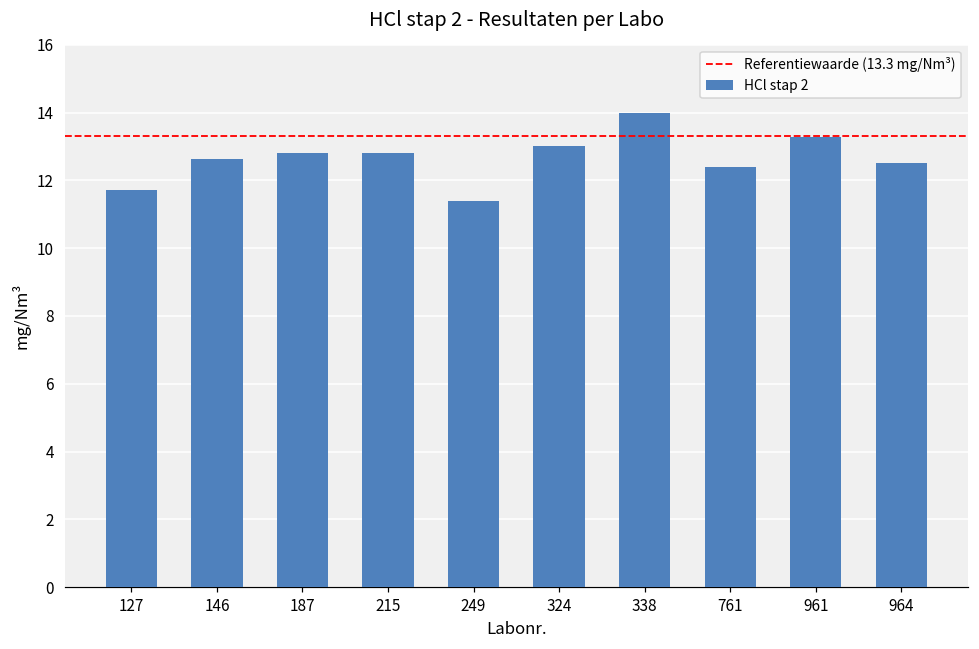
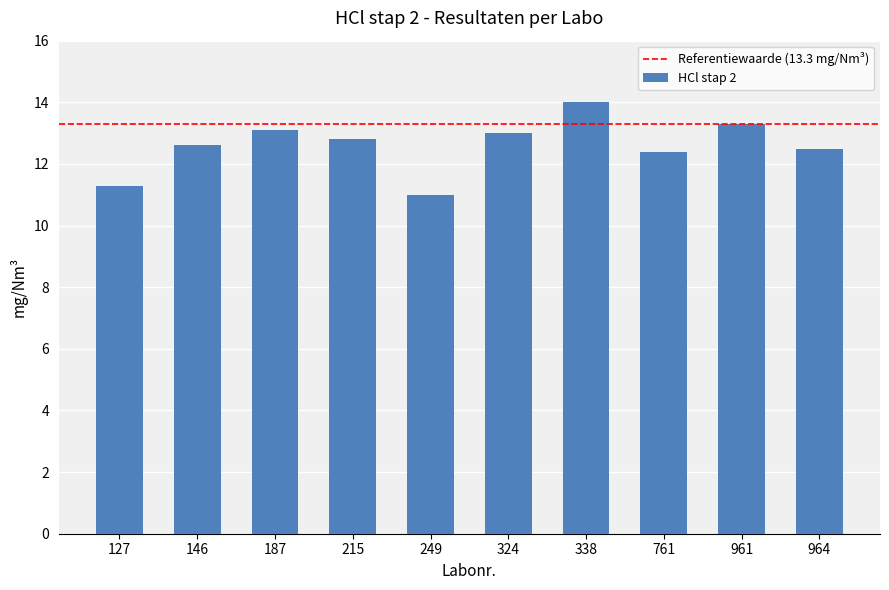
  {
-   "127": 11.7,
+   "127": 11.3,
    "146": 12.6,
-   "187": 12.8,
+   "187": 13.1,
    "215": 12.8,
-   "249": 11.4,
+   "249": 11.0,
    "324": 13.0,
    "338": 14.0,
    "761": 12.4,
    "961": 13.3,
    "964": 12.5
  }
